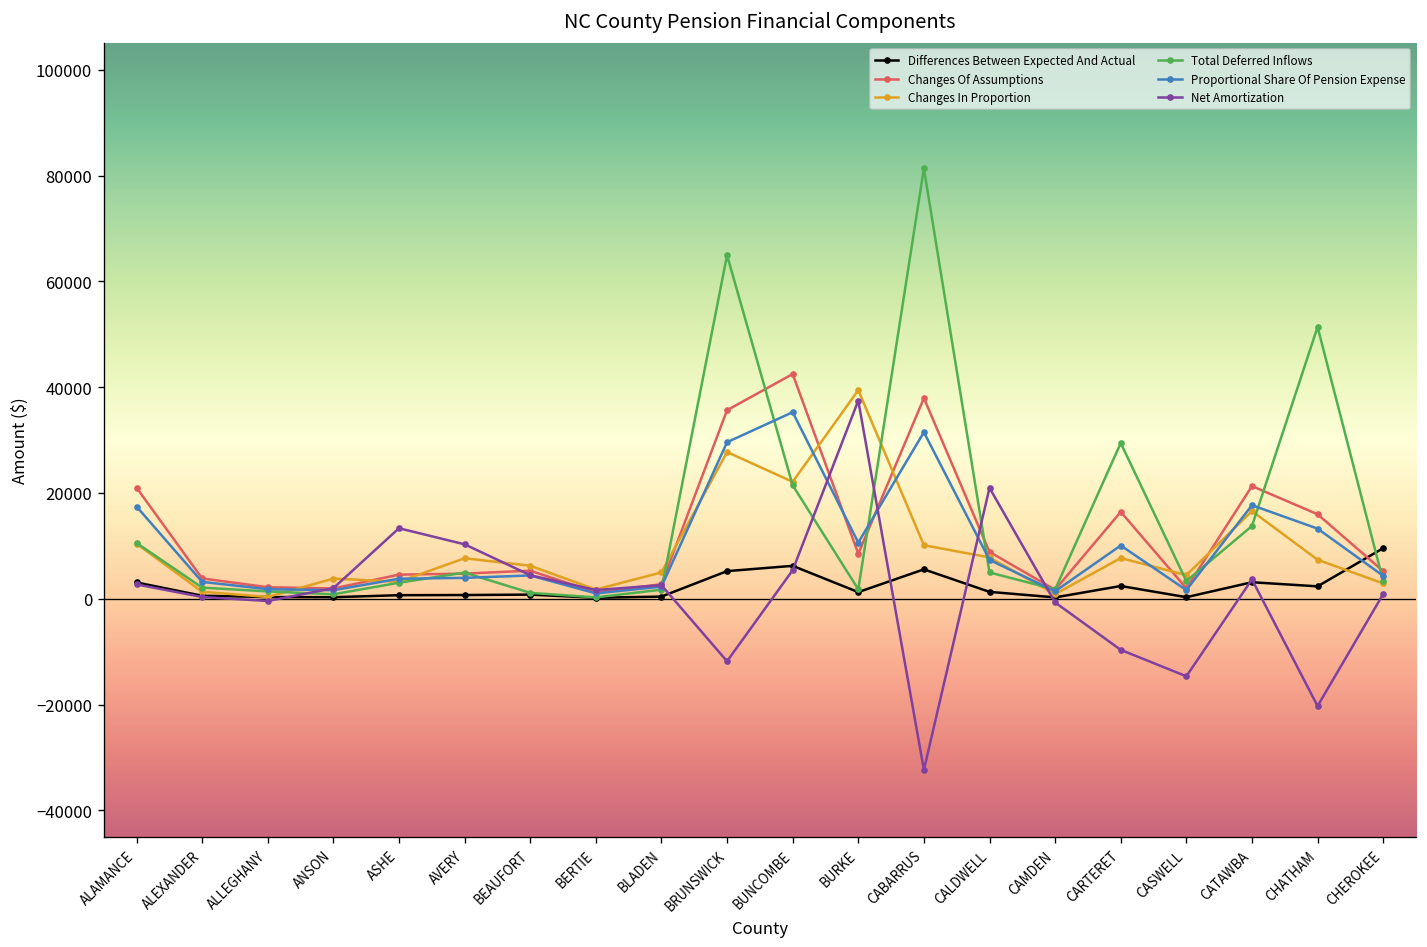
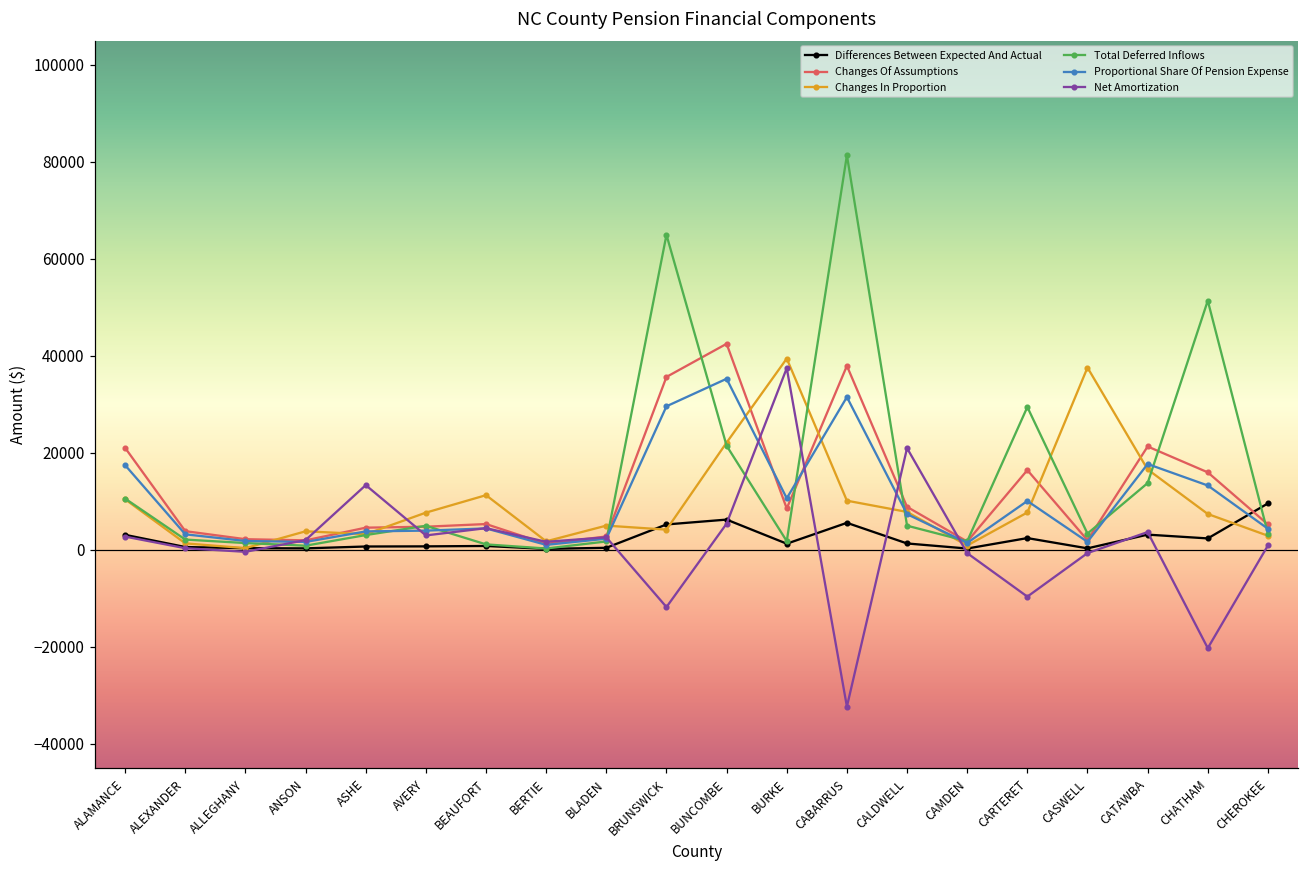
  {
    "Differences Between Expected And Actual": {
      "ASHE": 1000,
      "AVERY": 1000,
      "BLADEN": 0,
      "BRUNSWICK": 5000,
      "BUNCOMBE": 6000,
      "CABARRUS": 6000,
      "CALDWELL": 1000,
      "CAMDEN": 0,
      "CARTERET": 2000,
      "CASWELL": 0,
      "CHATHAM": 2000,
      "CHEROKEE": 10000
    },
    "Changes Of Assumptions": {
      "ALAMANCE": 21000,
      "ALEXANDER": 4000,
      "ASHE": 5000,
      "BEAUFORT": 5000,
      "BRUNSWICK": 36000,
      "BUNCOMBE": 42000,
      "BURKE": 9000,
      "CABARRUS": 38000,
      "CALDWELL": 9000,
      "CARTERET": 16000,
      "CATAWBA": 21000,
      "CHATHAM": 16000,
      "CHEROKEE": 5000
    },
    "Changes In Proportion": {
      "ALEXANDER": 1000,
      "ANSON": 4000,
      "AVERY": 8000,
-     "BEAUFORT": 6000,
+     "BEAUFORT": 11000,
      "BLADEN": 5000,
-     "BRUNSWICK": 28000,
+     "BRUNSWICK": 4000,
      "BUNCOMBE": 22000,
      "BURKE": 39000,
      "CABARRUS": 10000,
      "CARTERET": 8000,
-     "CASWELL": 4000,
+     "CASWELL": 38000,
      "CATAWBA": 17000,
      "CHATHAM": 7000
    },
    "Total Deferred Inflows": {
      "ALEXANDER": 2000,
      "BLADEN": 2000,
      "BRUNSWICK": 65000,
      "BUNCOMBE": 21000,
      "CABARRUS": 81000,
      "CALDWELL": 5000,
      "CARTERET": 29000,
      "CASWELL": 3000,
      "CATAWBA": 14000,
      "CHATHAM": 51000
    },
    "Proportional Share Of Pension Expense": {
      "ALAMANCE": 17000,
      "ALEXANDER": 3000,
      "AVERY": 4000,
      "BRUNSWICK": 30000,
      "BUNCOMBE": 35000,
      "BURKE": 11000,
      "CABARRUS": 31000,
      "CARTERET": 10000,
      "CATAWBA": 18000,
      "CHATHAM": 13000,
      "CHEROKEE": 4000
    },
    "Net Amortization": {
      "ALLEGHANY": 0,
      "ASHE": 13000,
-     "AVERY": 10000,
+     "AVERY": 3000,
      "BRUNSWICK": -12000,
      "BUNCOMBE": 5000,
      "BURKE": 37000,
      "CABARRUS": -32000,
      "CALDWELL": 21000,
      "CAMDEN": -1000,
      "CARTERET": -10000,
-     "CASWELL": -15000,
+     "CASWELL": -1000,
      "CHATHAM": -20000,
      "CHEROKEE": 1000
    }
  }
